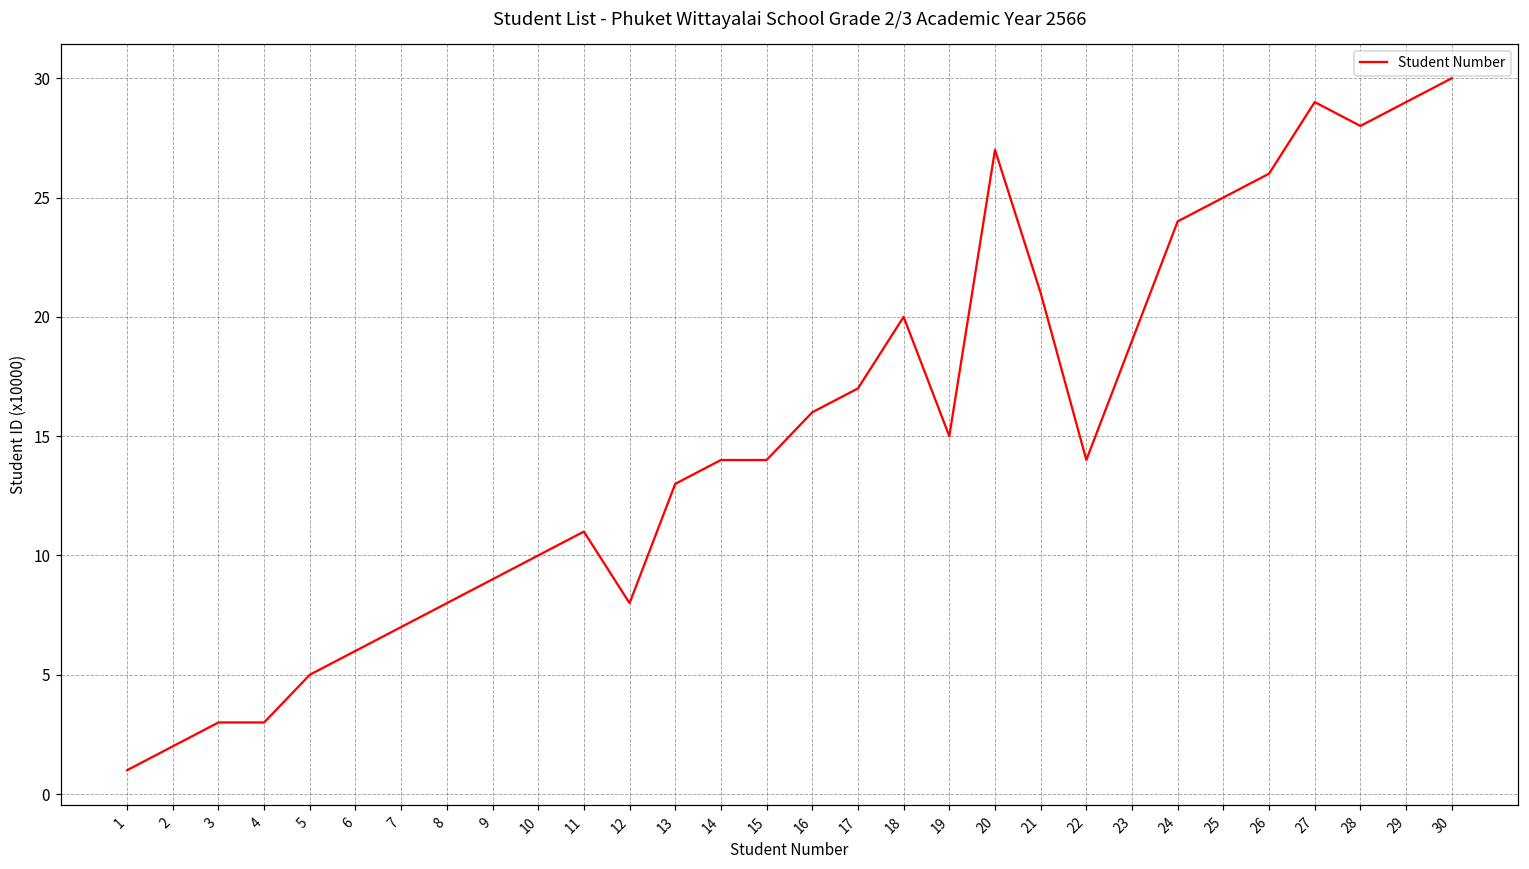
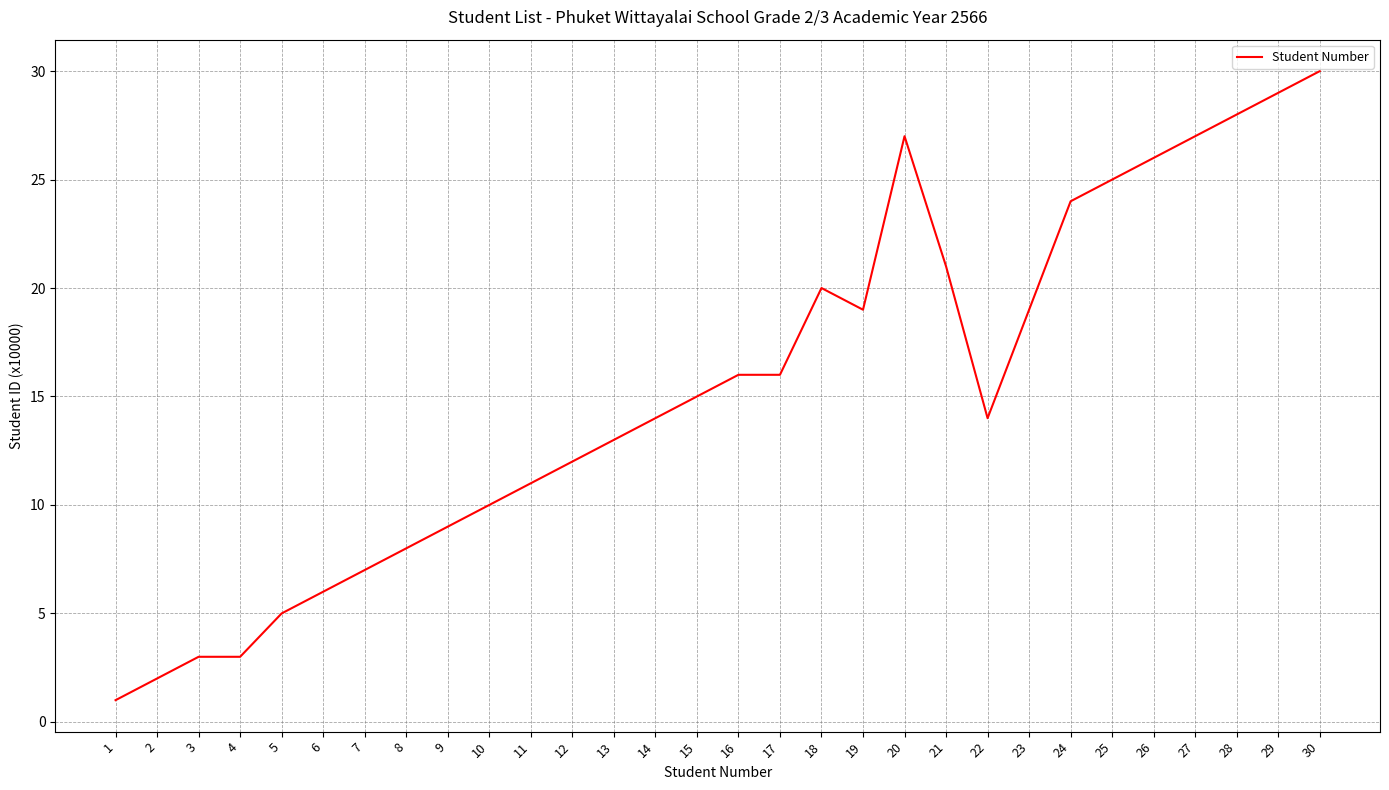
  {
    "1": 1,
    "2": 2,
    "3": 3,
    "4": 3,
    "5": 5,
    "6": 6,
    "7": 7,
    "8": 8,
    "9": 9,
    "10": 10,
    "11": 11,
-   "12": 8,
+   "12": 12,
    "13": 13,
    "14": 14,
-   "15": 14,
+   "15": 15,
    "16": 16,
-   "17": 17,
+   "17": 16,
    "18": 20,
-   "19": 15,
+   "19": 19,
    "20": 27,
    "21": 21,
    "22": 14,
    "23": 19,
    "24": 24,
    "25": 25,
    "26": 26,
-   "27": 29,
+   "27": 27,
    "28": 28,
    "29": 29,
    "30": 30
  }
